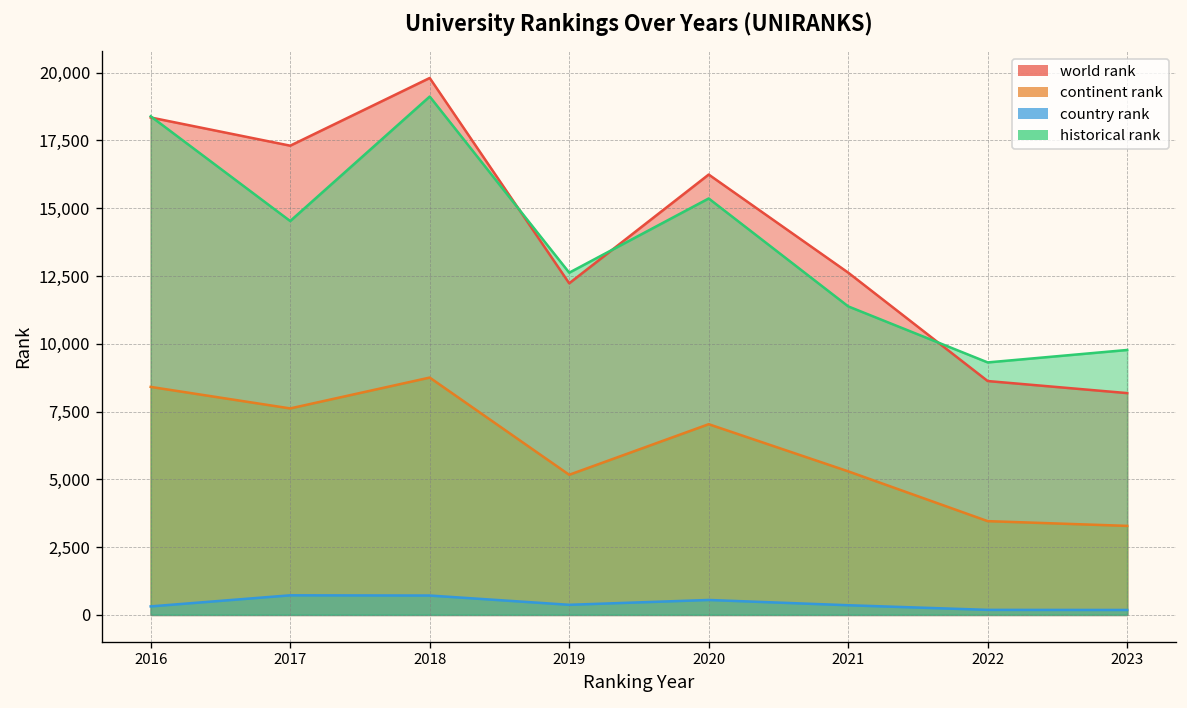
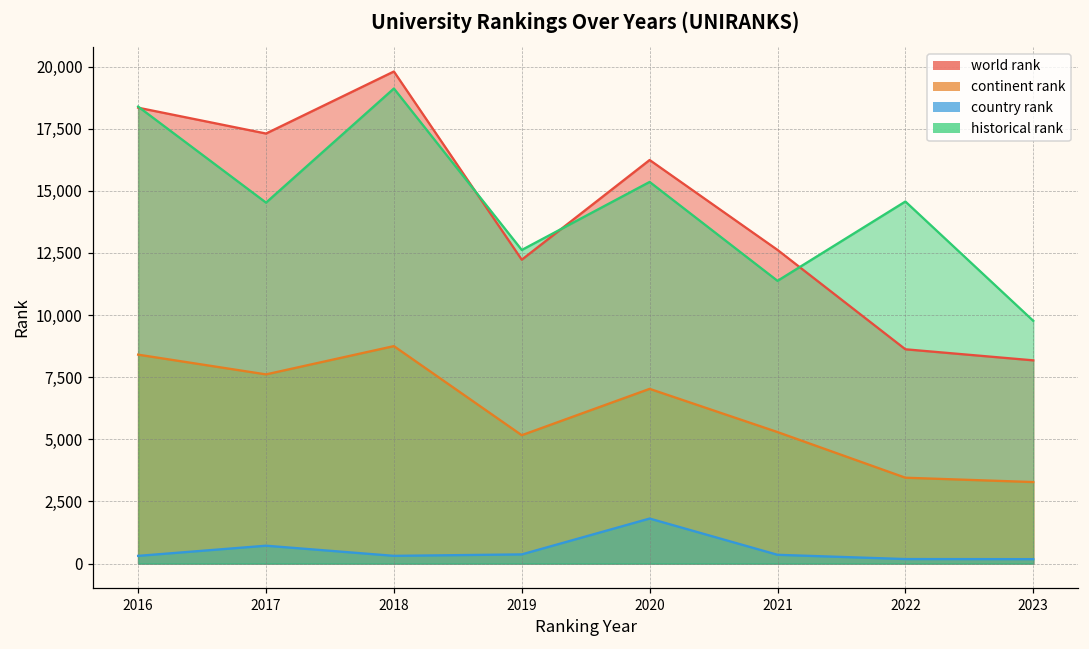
  {
    "country rank": {
      "2016": "300",
      "2017": "700",
-     "2018": "700",
+     "2018": "300",
      "2019": "400",
-     "2020": "500",
+     "2020": "1,800",
      "2021": "400",
      "2022": "200",
      "2023": "200"
    },
    "historical rank": {
      "2017": "14,500",
      "2018": "19,100",
      "2019": "12,600",
      "2020": "15,400",
      "2021": "11,400",
-     "2022": "9,300",
+     "2022": "14,600",
      "2023": "9,800"
    }
  }
